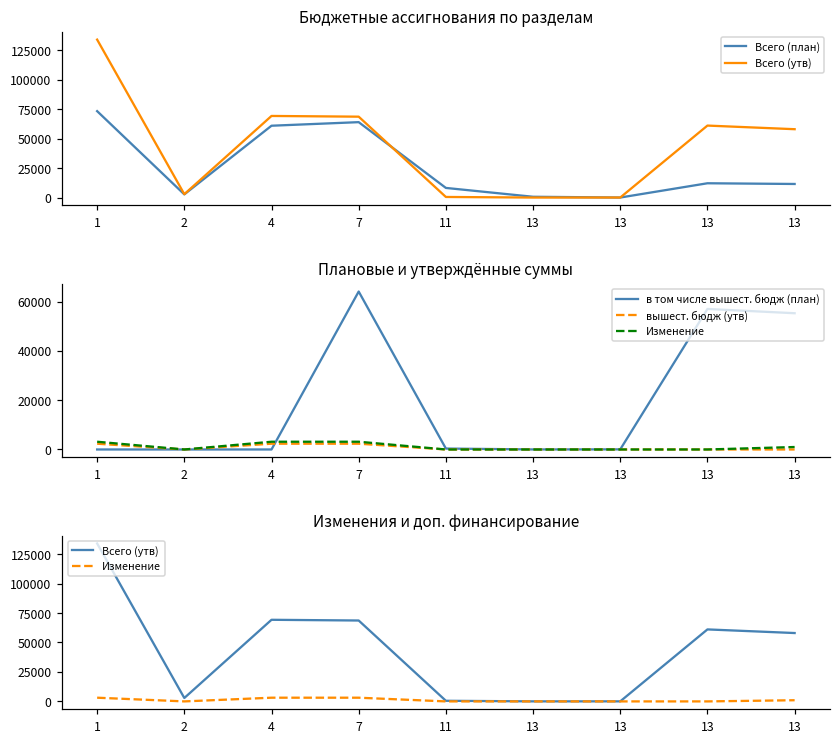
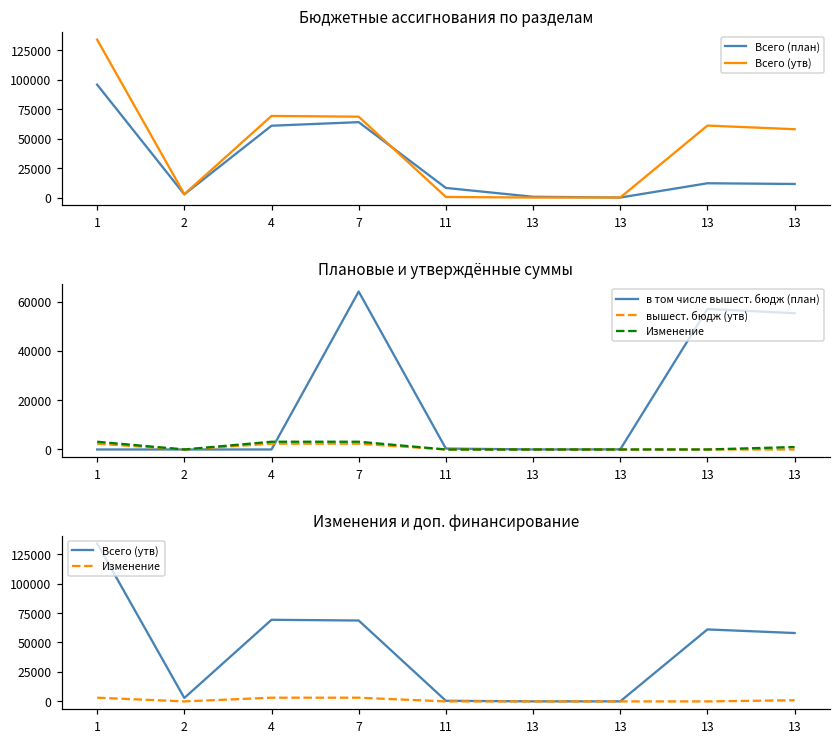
  {
    "Бюджетные ассигнования по разделам": {
      "Всего (план)": {
-       "1": 73000,
+       "1": 96000,
        "4": 61000,
        "7": 64000,
        "11": 8000
      }
    },
    "Плановые и утверждённые суммы": {
      "в том числе вышест. бюдж (план)": {
        "1": 0,
        "4": 0,
        "7": 64000
      }
    },
    "Изменения и доп. финансирование": {
      "Всего (утв)": {
        "2": 3000,
        "4": 69000,
        "7": 69000
      },
      "Изменение": {
        "1": 3000,
        "2": 0,
        "4": 3000,
        "7": 3000
      }
    }
  }
